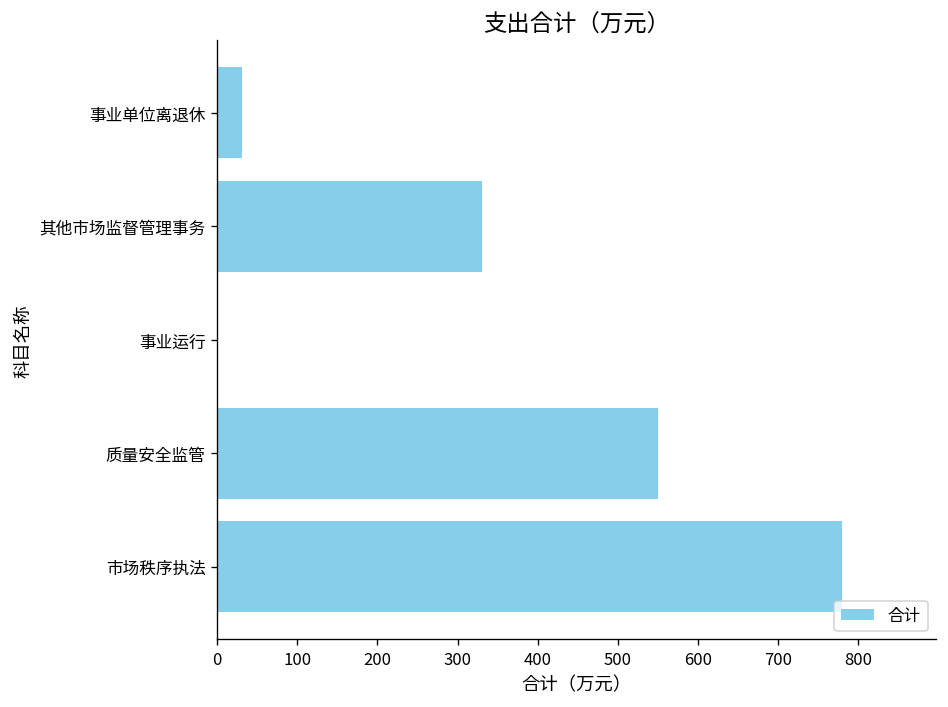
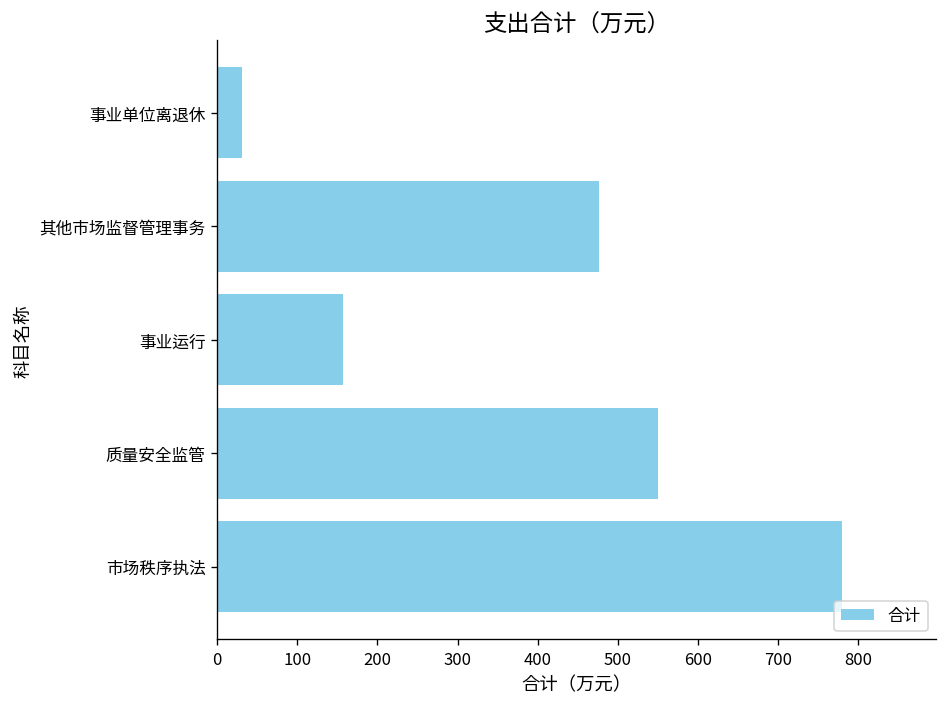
  {
    "事业单位离退休": 30,
-   "其他市场监督管理事务": 330,
-   "事业运行": 0,
+   "其他市场监督管理事务": 480,
+   "事业运行": 160,
    "质量安全监管": 550,
    "市场秩序执法": 780
  }
